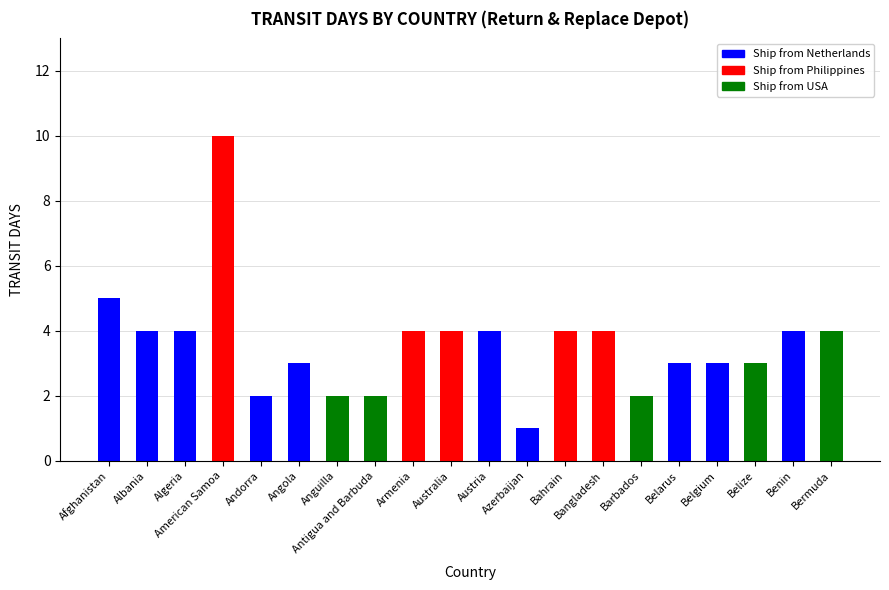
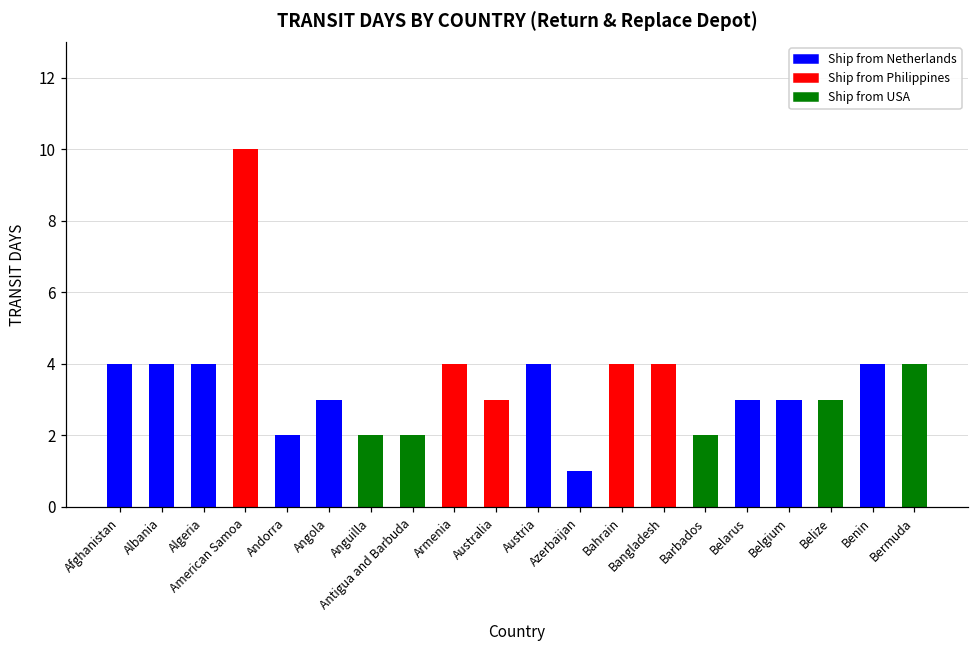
  {
-   "Afghanistan": 5,
+   "Afghanistan": 4,
    "Albania": 4,
    "Algeria": 4,
    "American Samoa": 10,
    "Andorra": 2,
    "Angola": 3,
    "Anguilla": 2,
    "Antigua and Barbuda": 2,
    "Armenia": 4,
-   "Australia": 4,
+   "Australia": 3,
    "Austria": 4,
    "Azerbaijan": 1,
    "Bahrain": 4,
    "Bangladesh": 4,
    "Barbados": 2,
    "Belarus": 3,
    "Belgium": 3,
    "Belize": 3,
    "Benin": 4,
    "Bermuda": 4
  }
